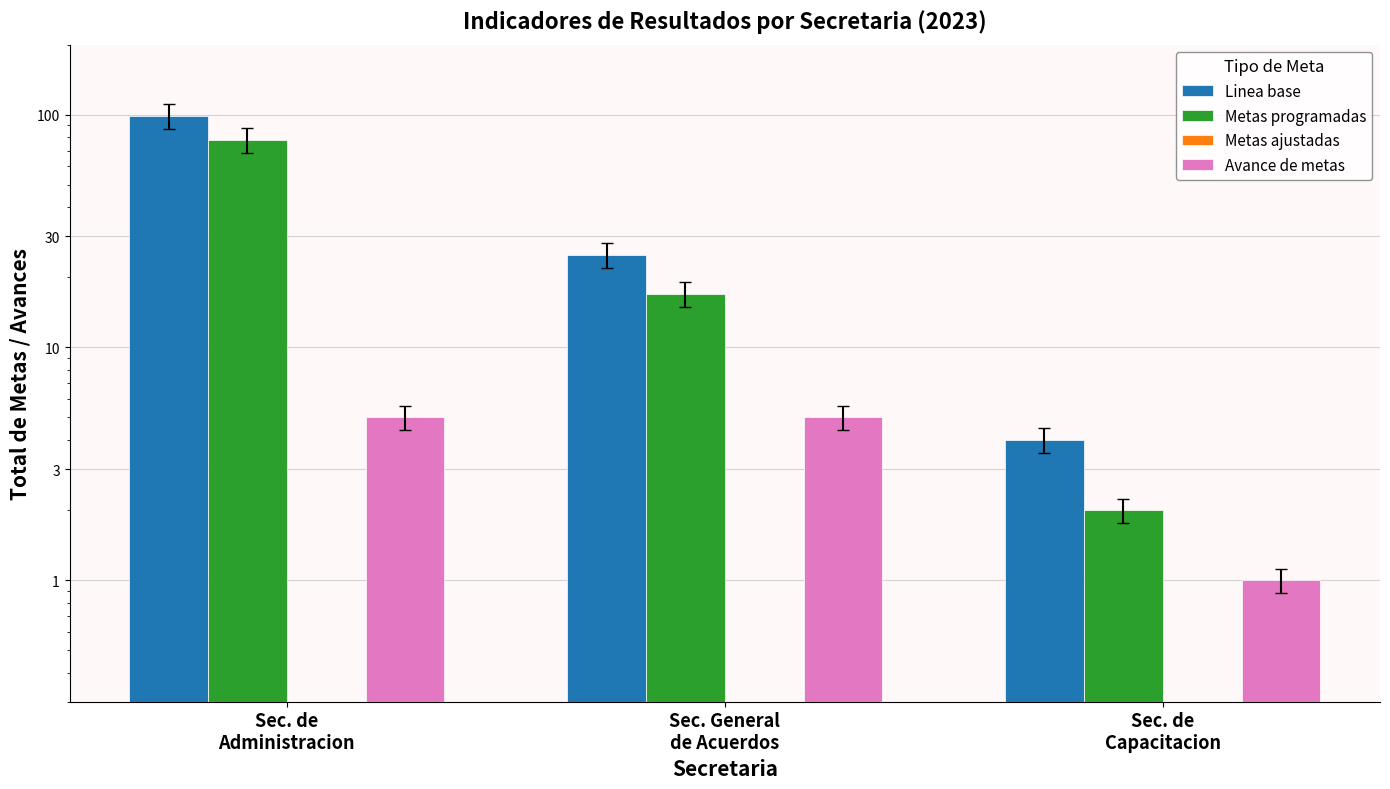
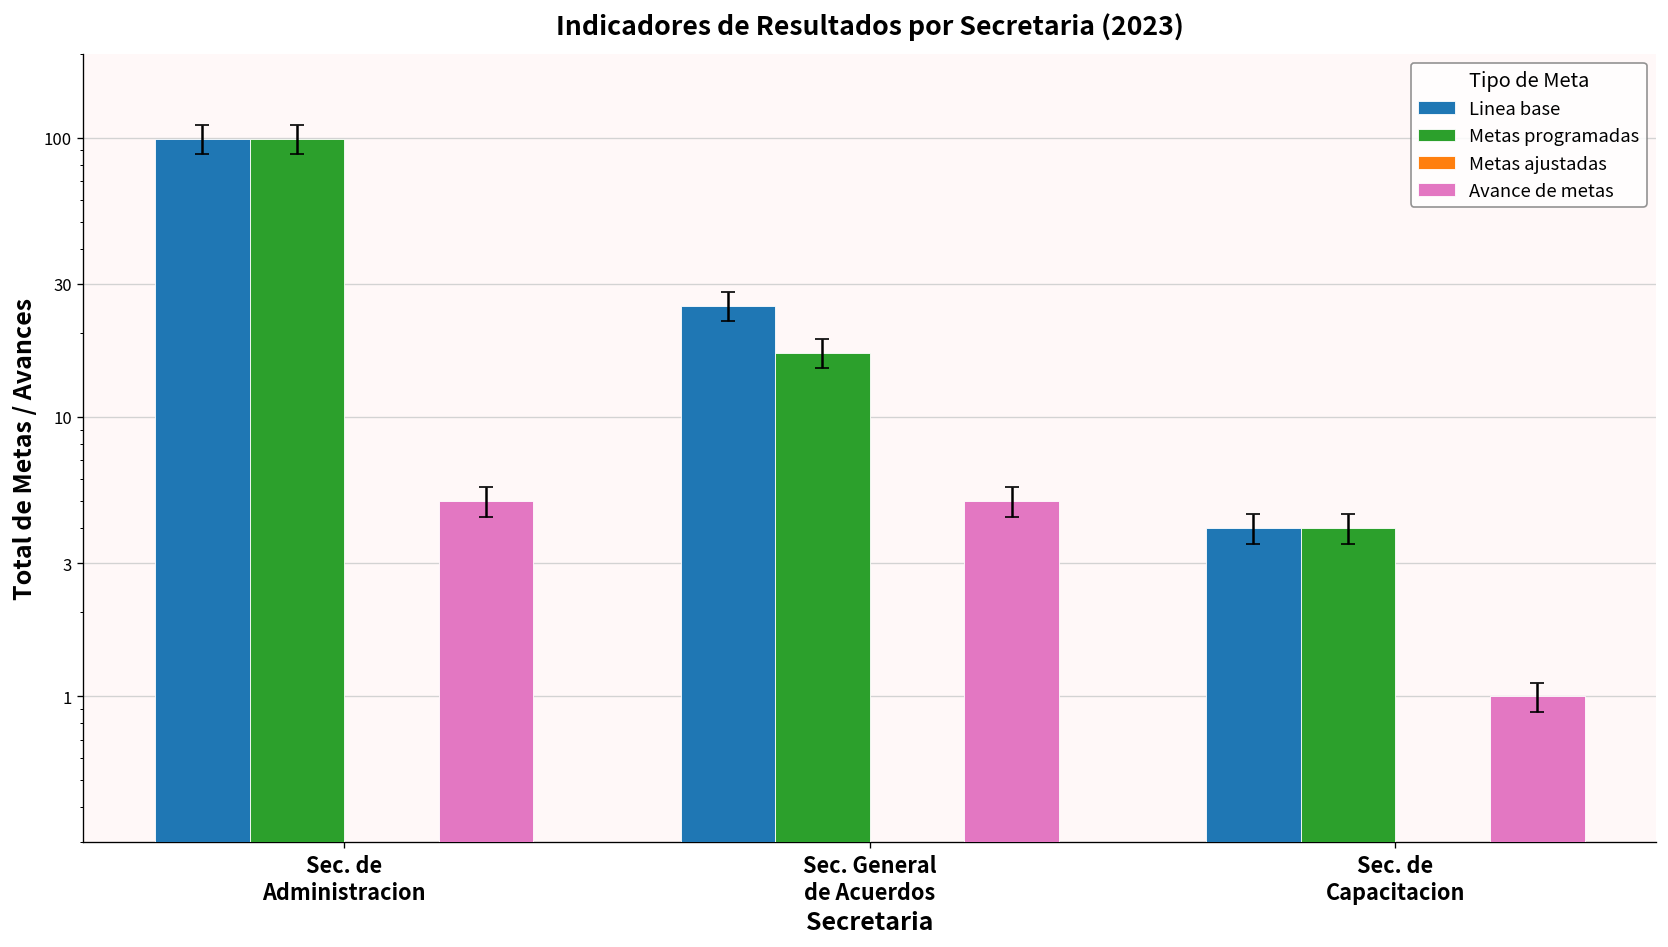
  {
    "Metas programadas": {
-     "Sec. de Administracion": 78,
+     "Sec. de Administracion": 99,
      "Sec. General de Acuerdos": 17,
-     "Sec. de Capacitacion": 2
+     "Sec. de Capacitacion": 4
    },
    "Avance de metas": {
      "Sec. de Administracion": 5,
      "Sec. General de Acuerdos": 5,
      "Sec. de Capacitacion": 1
    }
  }
